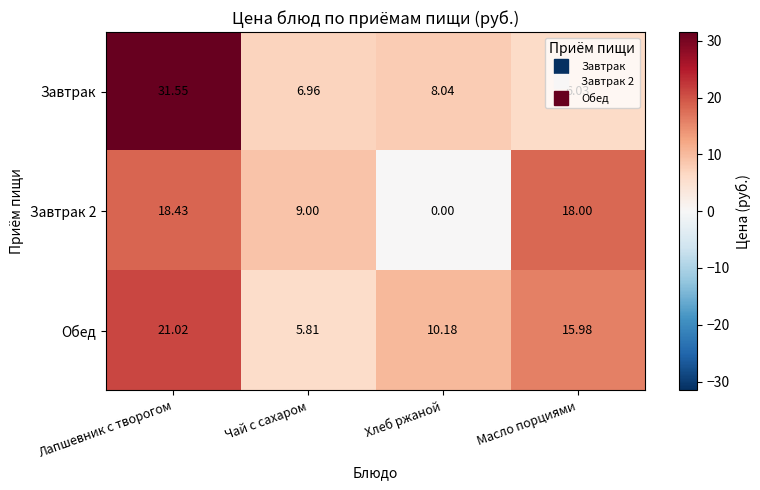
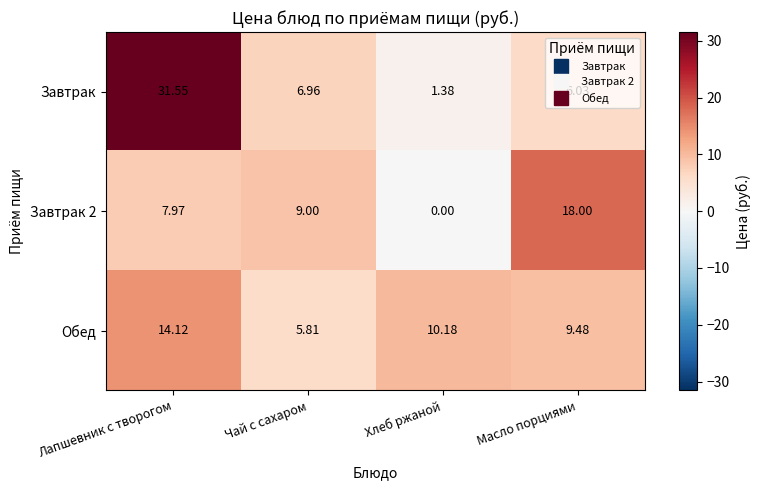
  {
    "Завтрак": {
      "Лапшевник с творогом": 31.55,
      "Чай с сахаром": 6.96,
-     "Хлеб ржаной": 8.04
+     "Хлеб ржаной": 1.38
    },
    "Завтрак 2": {
-     "Лапшевник с творогом": 18.43,
+     "Лапшевник с творогом": 7.97,
      "Чай с сахаром": 9.00,
      "Хлеб ржаной": 0.00,
      "Масло порциями": 18.00
    },
    "Обед": {
-     "Лапшевник с творогом": 21.02,
+     "Лапшевник с творогом": 14.12,
      "Чай с сахаром": 5.81,
      "Хлеб ржаной": 10.18,
-     "Масло порциями": 15.98
+     "Масло порциями": 9.48
    }
  }
